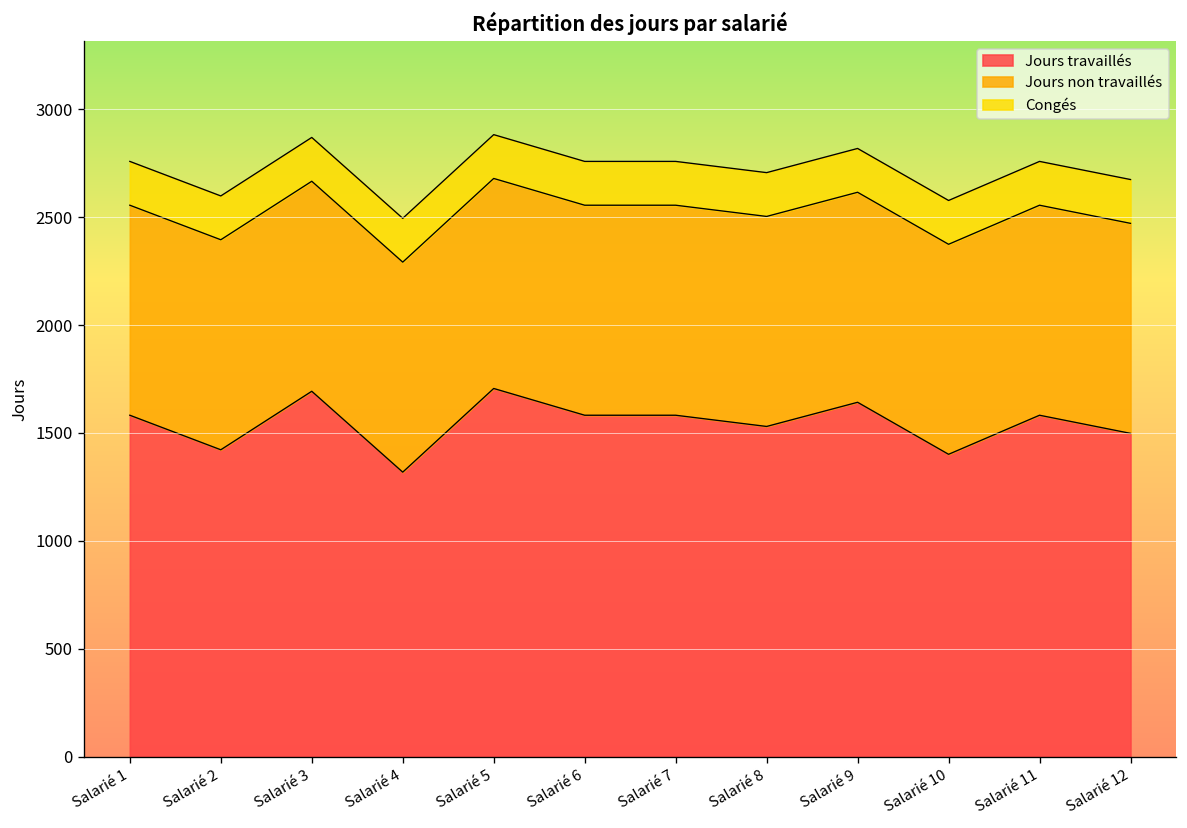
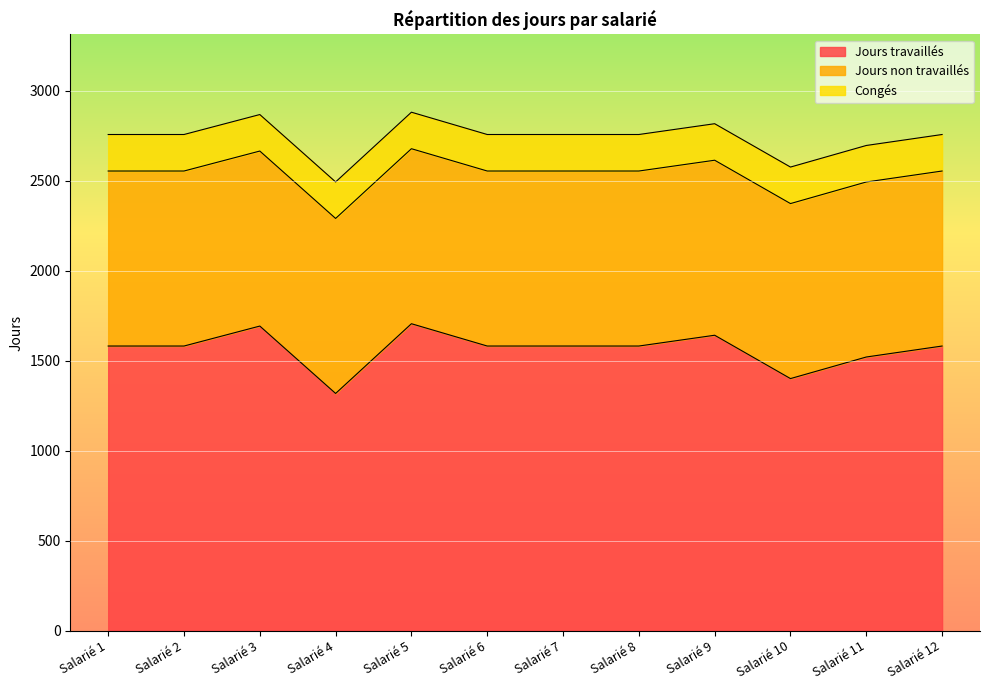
  {
    "Jours travaillés": {
      "Salarié 1": 1580,
-     "Salarié 2": 1420,
+     "Salarié 2": 1580,
      "Salarié 3": 1690,
      "Salarié 4": 1320,
      "Salarié 5": 1710,
      "Salarié 6": 1580,
      "Salarié 7": 1580,
-     "Salarié 8": 1530,
+     "Salarié 8": 1580,
      "Salarié 9": 1640,
      "Salarié 10": 1400,
-     "Salarié 11": 1580,
-     "Salarié 12": 1500
+     "Salarié 11": 1520,
+     "Salarié 12": 1580
    }
  }
